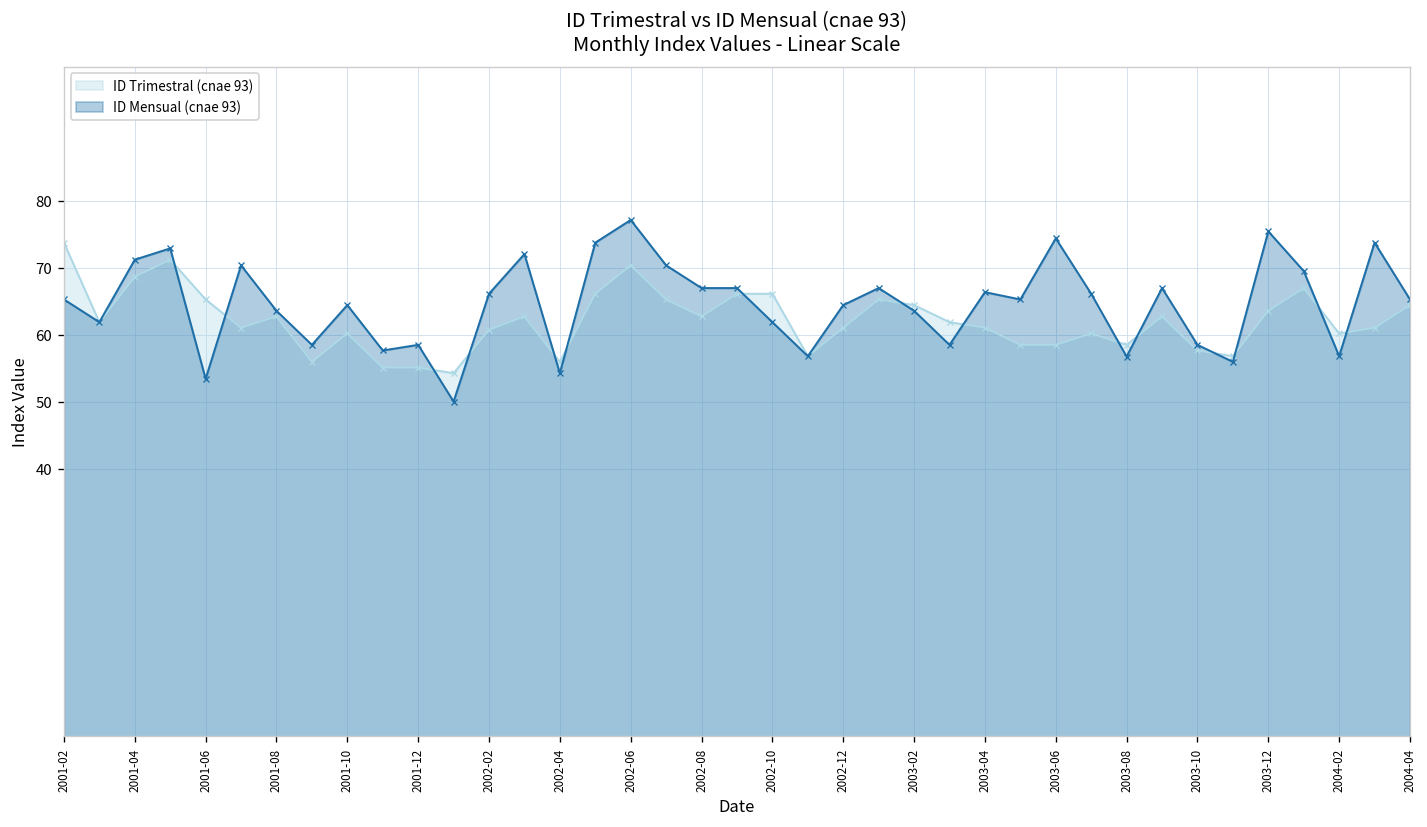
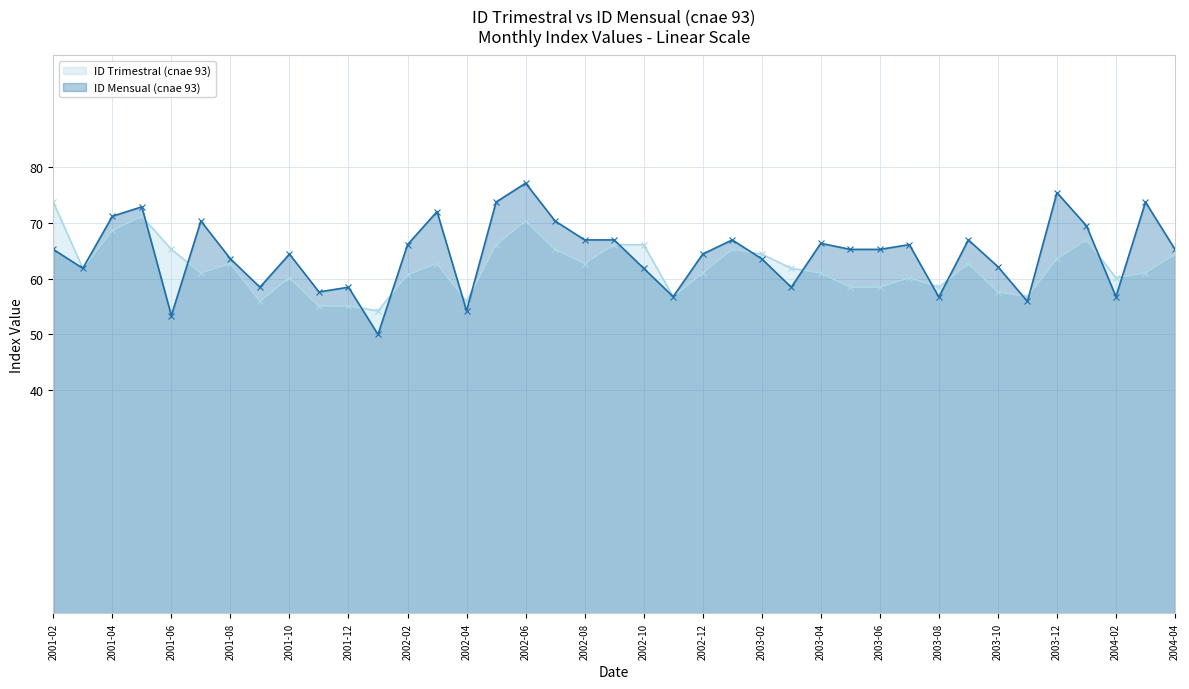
  {
    "ID Trimestral (cnae 93)": {
      "2001-02": 74,
      "2001-04": 69,
      "2001-06": 65,
      "2001-08": 63,
      "2001-10": 60,
      "2001-12": 55,
      "2002-02": 61,
      "2002-04": 56,
      "2002-06": 70,
      "2002-08": 63,
      "2002-10": 66,
      "2002-12": 61,
      "2003-02": 64,
      "2003-04": 61,
      "2003-06": 58,
      "2003-08": 58,
      "2003-10": 58,
      "2003-12": 64,
      "2004-02": 60,
      "2004-04": 64
    },
    "ID Mensual (cnae 93)": {
      "2001-02": 65,
      "2001-04": 71,
      "2001-06": 53,
      "2001-08": 64,
      "2001-10": 64,
      "2001-12": 58,
      "2002-02": 66,
      "2002-04": 54,
      "2002-06": 77,
      "2002-08": 67,
      "2002-10": 62,
      "2002-12": 64,
      "2003-02": 64,
      "2003-04": 66,
-     "2003-06": 74,
+     "2003-06": 65,
      "2003-08": 57,
-     "2003-10": 58,
+     "2003-10": 62,
      "2003-12": 75,
      "2004-02": 57,
      "2004-04": 65
    }
  }
